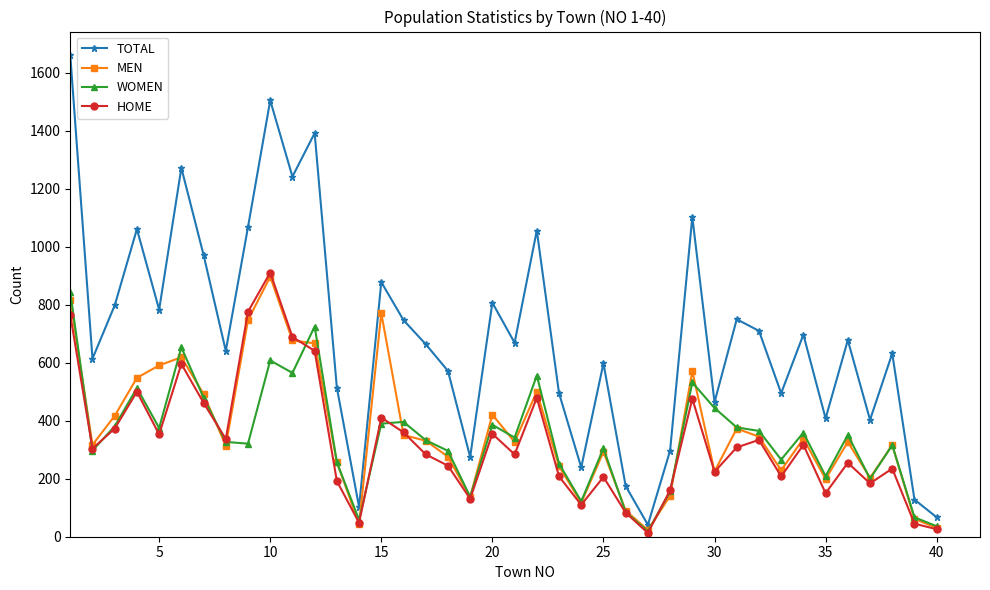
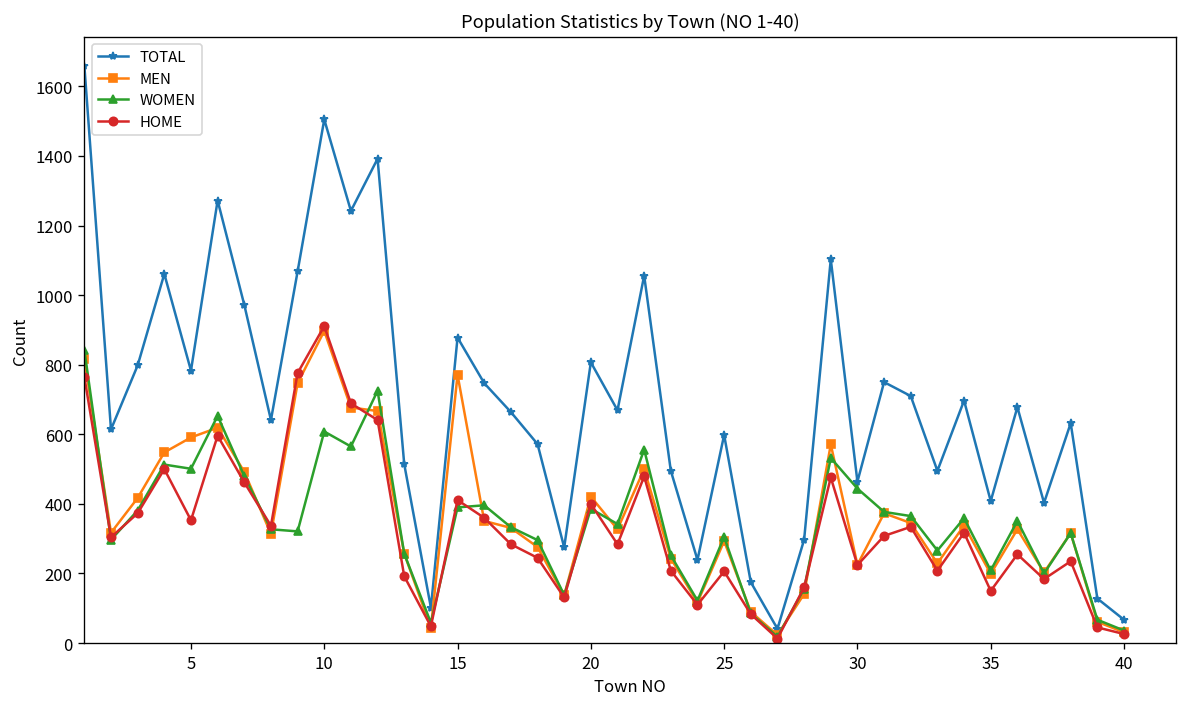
  {
    "TOTAL": {
      "5": 780,
      "10": 1510,
      "15": 880,
      "20": 810,
      "25": 600,
      "30": 460,
      "35": 410,
      "40": 70
    },
    "MEN": {
      "5": 590,
      "10": 900,
      "15": 770,
      "20": 420,
      "25": 290,
      "35": 200
    },
    "WOMEN": {
-     "5": 380,
+     "5": 500,
      "10": 610,
      "15": 390,
      "20": 390,
      "25": 310,
      "30": 440,
      "35": 210
    },
    "HOME": {
      "5": 350,
      "10": 910,
      "15": 410,
-     "20": 360,
+     "20": 400,
      "25": 210,
      "35": 150
    }
  }
